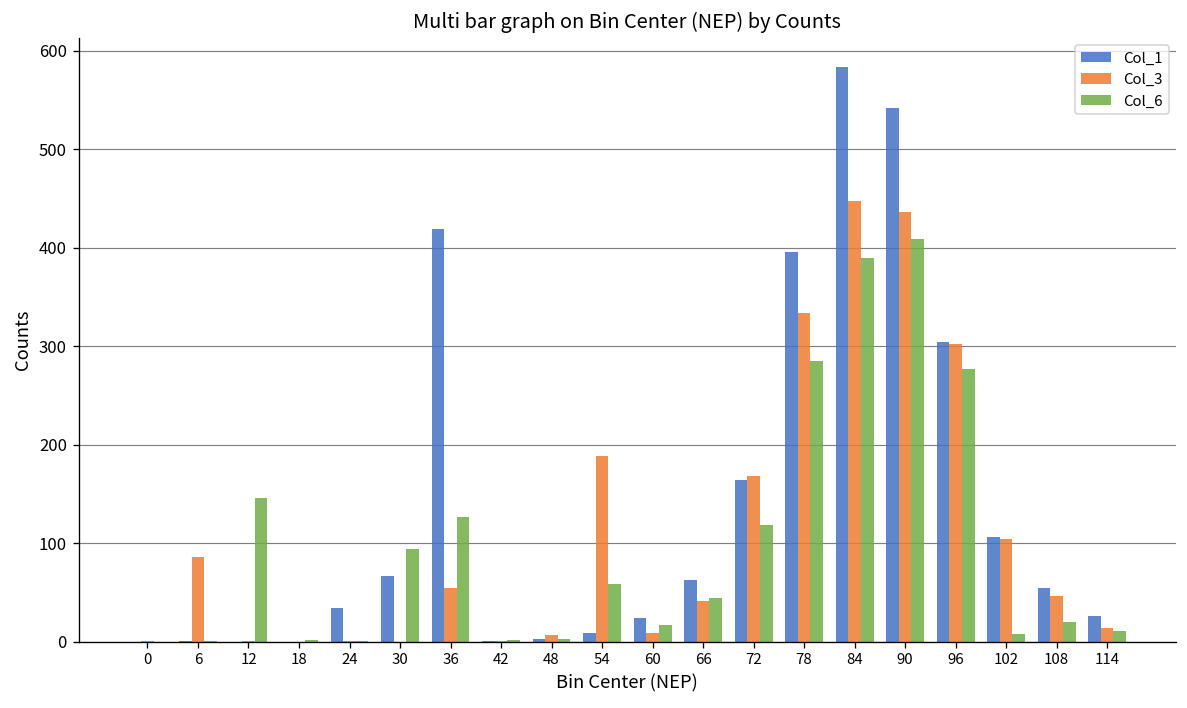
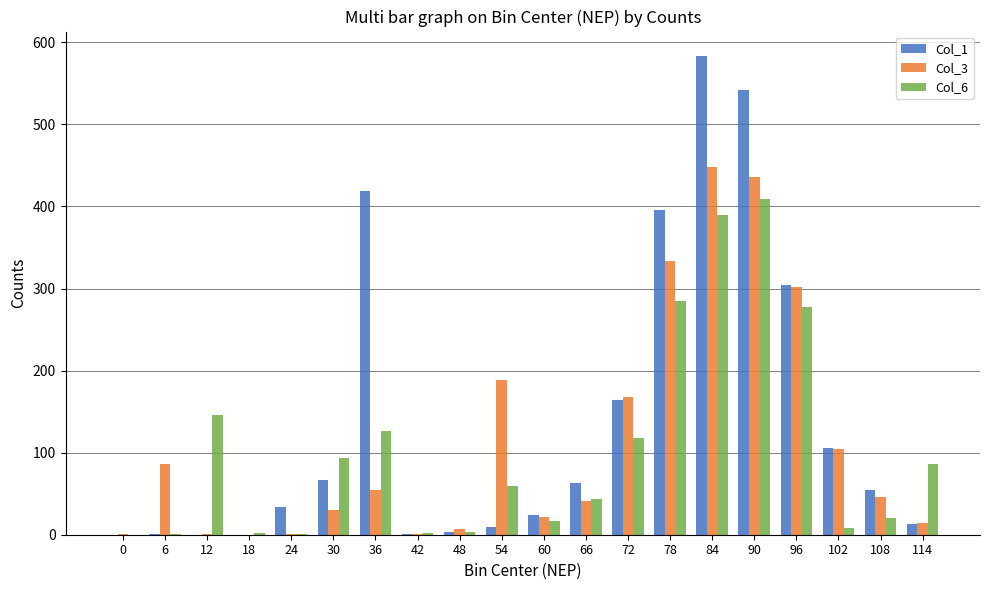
  {
    "Col_1": {
      "0": 0,
      "12": 0,
      "18": 0,
      "24": 30,
      "30": 70,
      "36": 420,
      "54": 10,
      "60": 20,
      "66": 60,
      "72": 160,
      "78": 400,
      "84": 580,
      "90": 540,
      "96": 300,
      "102": 110,
      "108": 50,
-     "114": 30
+     "114": 10
    },
    "Col_3": {
      "6": 90,
      "18": 0,
-     "30": 0,
+     "30": 30,
      "36": 60,
      "48": 10,
      "54": 190,
-     "60": 10,
+     "60": 20,
      "66": 40,
      "72": 170,
      "78": 330,
      "84": 450,
      "90": 440,
      "96": 300,
      "102": 100,
      "108": 50,
      "114": 10
    },
    "Col_6": {
      "0": 0,
      "12": 150,
      "30": 90,
      "36": 130,
      "54": 60,
      "60": 20,
      "66": 40,
      "72": 120,
      "78": 290,
      "84": 390,
      "90": 410,
      "96": 280,
      "102": 10,
      "108": 20,
-     "114": 10
+     "114": 90
    }
  }
